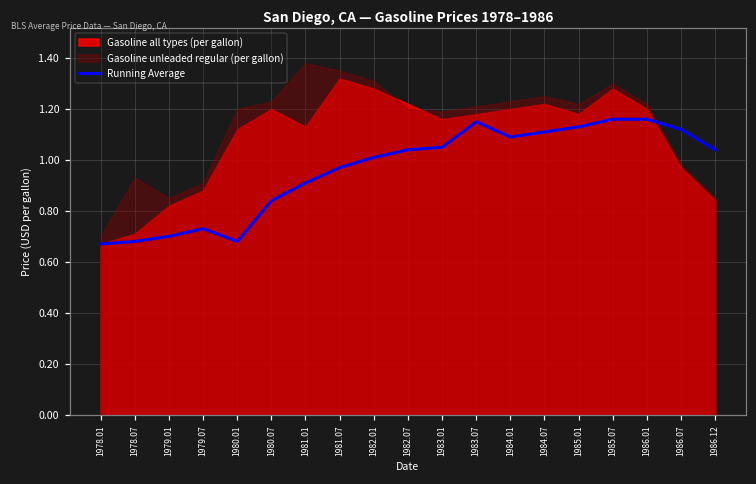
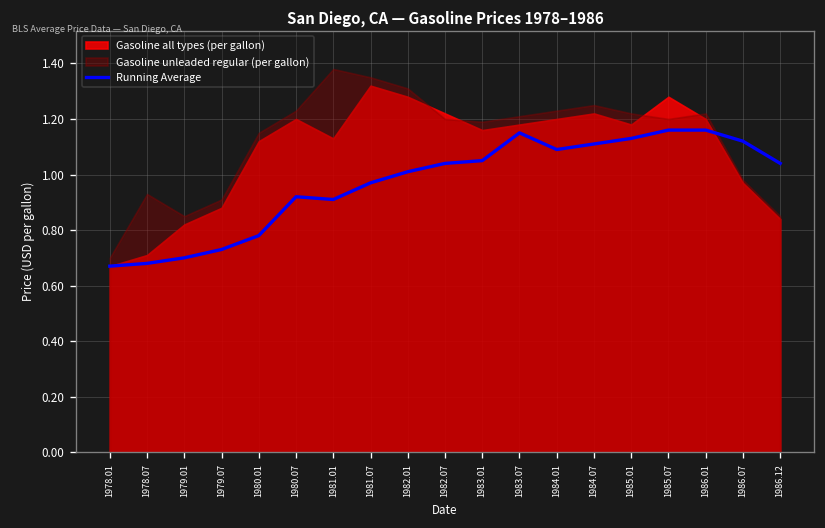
  {
    "Running Average": {
      "1978.07": 0.68,
      "1979.01": 0.70,
      "1979.07": 0.73,
-     "1980.01": 0.68,
-     "1980.07": 0.84,
+     "1980.01": 0.78,
+     "1980.07": 0.92,
      "1981.01": 0.91,
      "1981.07": 0.97,
      "1982.01": 1.01,
      "1982.07": 1.04,
      "1983.01": 1.05,
      "1983.07": 1.15,
      "1984.01": 1.09,
      "1984.07": 1.11,
      "1985.01": 1.13,
      "1985.07": 1.16,
      "1986.01": 1.16,
      "1986.07": 1.12,
      "1986.12": 1.04
    },
    "Gasoline all types (per gallon)": {
      "1978.07": 0.71,
      "1979.01": 0.82,
      "1979.07": 0.88,
      "1980.01": 1.12,
      "1980.07": 1.20,
      "1981.01": 1.13,
      "1981.07": 1.32,
      "1982.01": 1.28,
      "1982.07": 1.22,
      "1983.01": 1.16,
      "1983.07": 1.18,
      "1984.01": 1.20,
      "1984.07": 1.22,
      "1985.01": 1.18,
      "1985.07": 1.28,
      "1986.01": 1.20
    },
    "Gasoline unleaded regular (per gallon)": {
      "1978.01": 0.70,
      "1978.07": 0.93,
      "1979.01": 0.85,
      "1979.07": 0.91,
-     "1980.01": 1.20,
+     "1980.01": 1.15,
      "1980.07": 1.23,
      "1981.01": 1.38,
      "1981.07": 1.35,
      "1982.01": 1.31,
      "1982.07": 1.20,
      "1983.01": 1.19,
      "1983.07": 1.21,
      "1984.01": 1.23,
      "1984.07": 1.25,
      "1985.01": 1.22,
-     "1985.07": 1.3,
+     "1985.07": 1.2,
      "1986.01": 1.22
    }
  }
